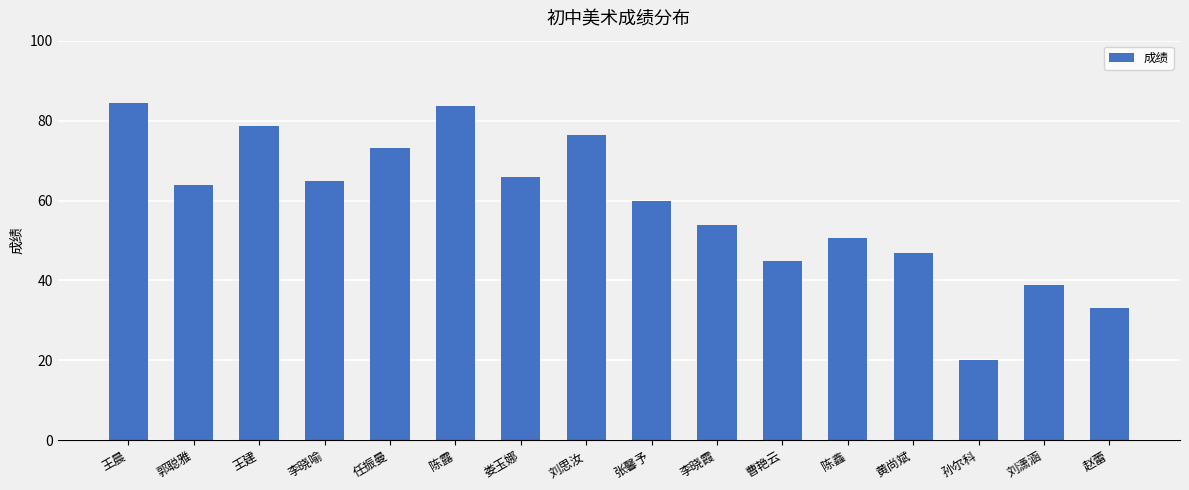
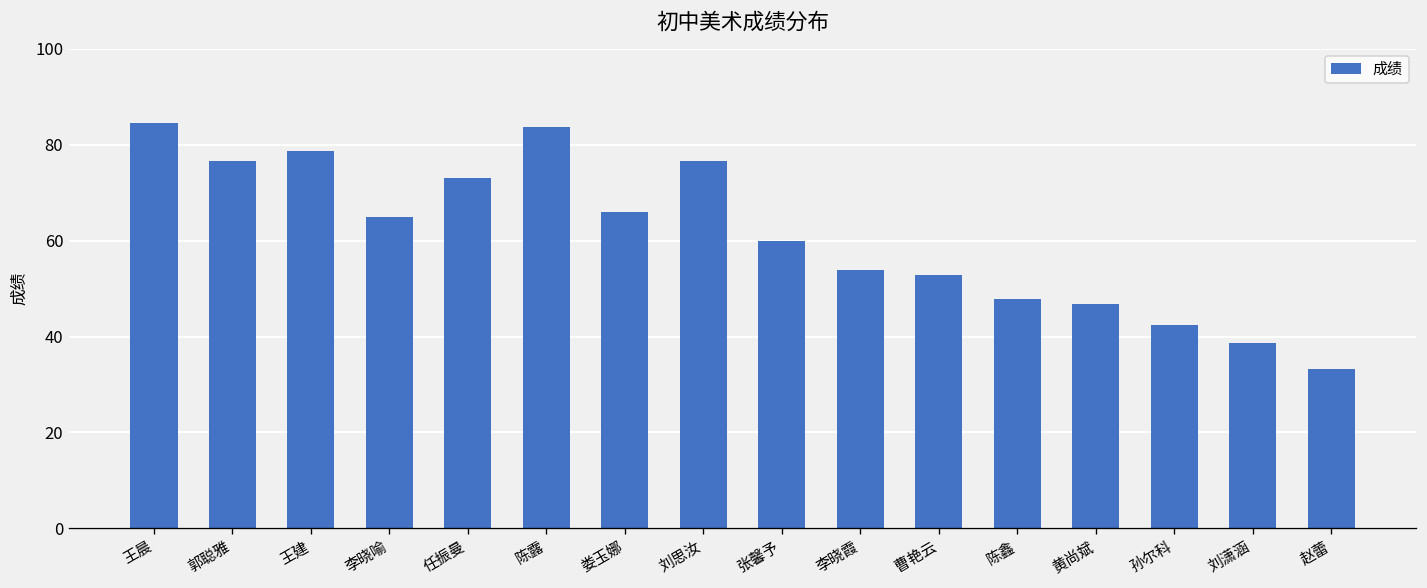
  {
    "王晨": 84,
-   "郭聪雅": 64,
+   "郭聪雅": 77,
    "王建": 79,
    "李晓喻": 65,
    "任振曼": 73,
    "陈露": 84,
    "娄玉娜": 66,
    "刘思汝": 77,
    "张馨予": 60,
    "李晓霞": 54,
-   "曹艳云": 45,
-   "陈鑫": 51,
+   "曹艳云": 53,
+   "陈鑫": 48,
    "黄尚斌": 47,
-   "孙尔科": 20,
+   "孙尔科": 42,
    "刘潇涵": 39,
    "赵蕾": 33
  }
